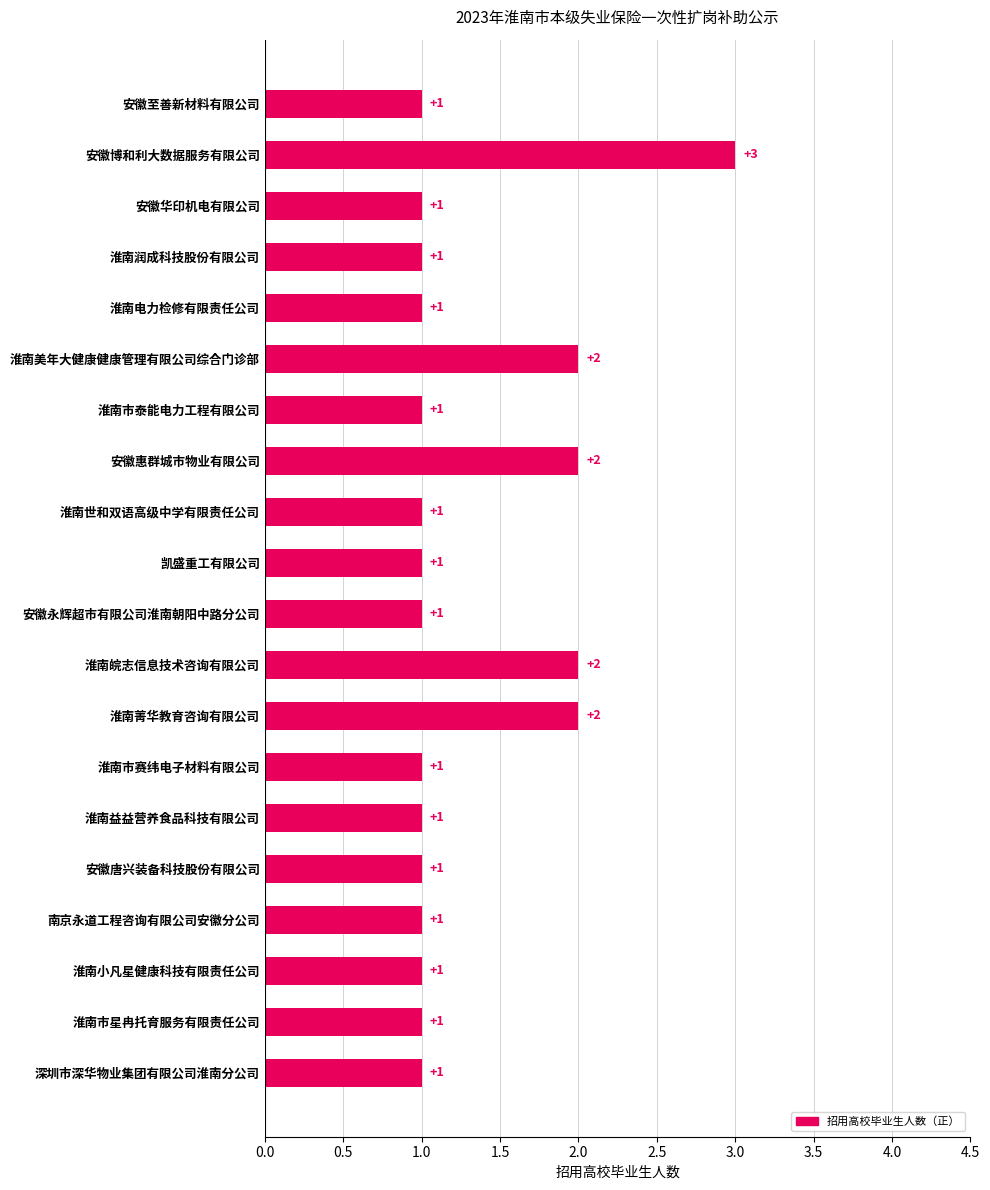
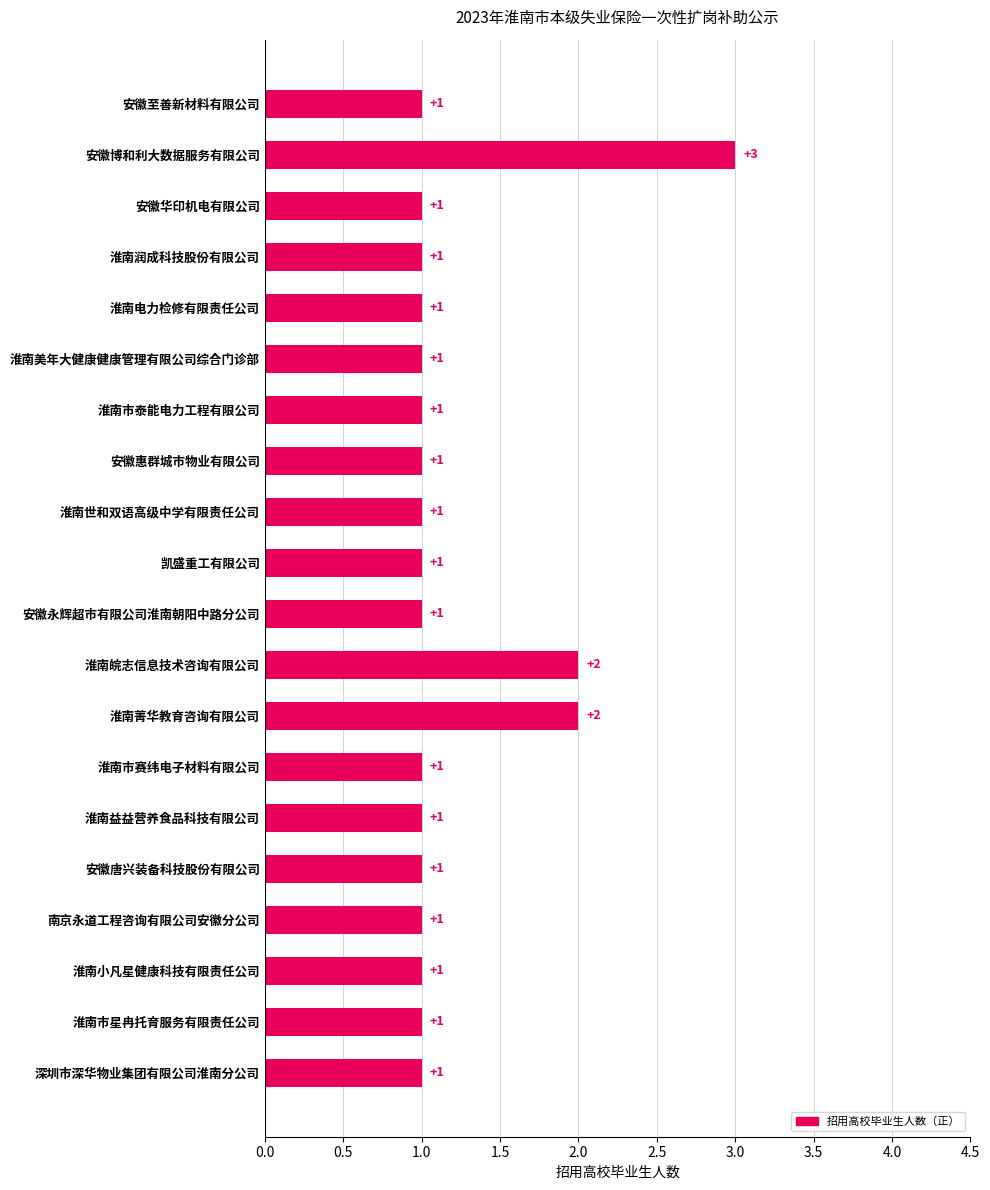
  {
    "安徽至善新材料有限公司": "+1",
    "安徽博和利大数据服务有限公司": "+3",
    "安徽华印机电有限公司": "+1",
    "淮南润成科技股份有限公司": "+1",
    "淮南电力检修有限责任公司": "+1",
-   "淮南美年大健康健康管理有限公司综合门诊部": "+2",
+   "淮南美年大健康健康管理有限公司综合门诊部": "+1",
    "淮南市泰能电力工程有限公司": "+1",
-   "安徽惠群城市物业有限公司": "+2",
+   "安徽惠群城市物业有限公司": "+1",
    "淮南世和双语高级中学有限责任公司": "+1",
    "凯盛重工有限公司": "+1",
    "安徽永辉超市有限公司淮南朝阳中路分公司": "+1",
    "淮南皖志信息技术咨询有限公司": "+2",
    "淮南菁华教育咨询有限公司": "+2",
    "淮南市赛纬电子材料有限公司": "+1",
    "淮南益益营养食品科技有限公司": "+1",
    "安徽唐兴装备科技股份有限公司": "+1",
    "南京永道工程咨询有限公司安徽分公司": "+1",
    "淮南小凡星健康科技有限责任公司": "+1",
    "淮南市星冉托育服务有限责任公司": "+1",
    "深圳市深华物业集团有限公司淮南分公司": "+1"
  }
